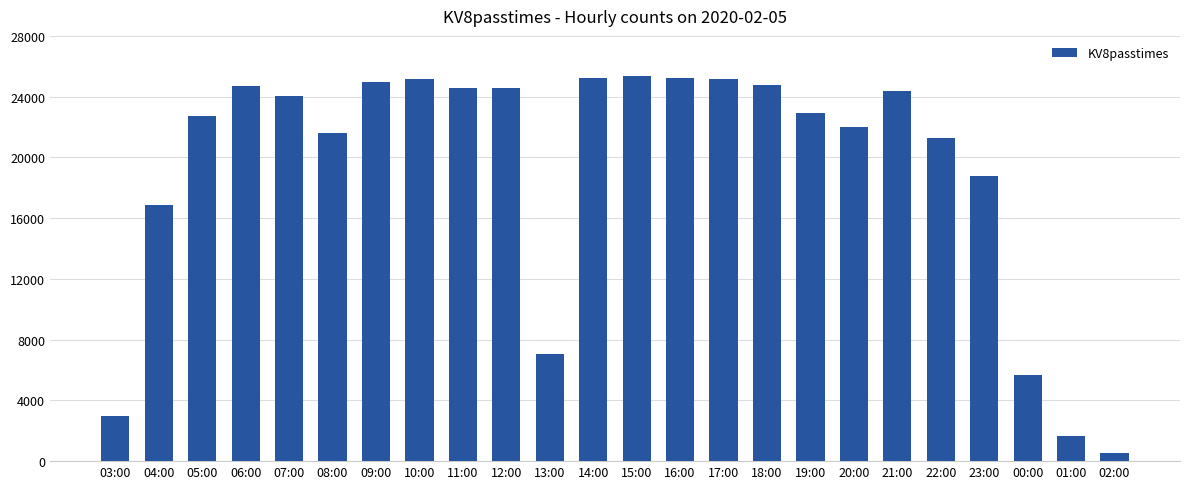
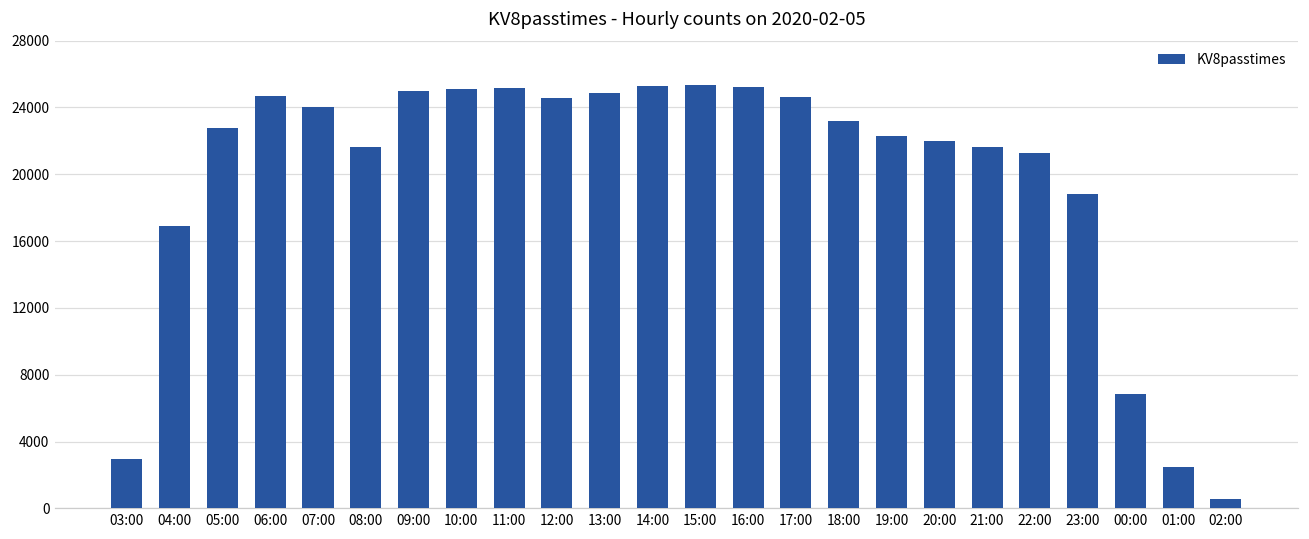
  {
    "03:00": 3000,
    "04:00": 16900,
    "05:00": 22700,
    "06:00": 24700,
    "07:00": 24000,
    "08:00": 21600,
    "09:00": 25000,
    "10:00": 25100,
-   "11:00": 24600,
+   "11:00": 25200,
    "12:00": 24600,
-   "13:00": 7000,
+   "13:00": 24800,
    "14:00": 25300,
    "15:00": 25300,
    "16:00": 25200,
-   "17:00": 25200,
-   "18:00": 24800,
-   "19:00": 22900,
+   "17:00": 24600,
+   "18:00": 23200,
+   "19:00": 22300,
    "20:00": 22000,
-   "21:00": 24400,
+   "21:00": 21600,
    "22:00": 21300,
    "23:00": 18800,
-   "00:00": 5700,
-   "01:00": 1700,
+   "00:00": 6900,
+   "01:00": 2500,
    "02:00": 500
  }
